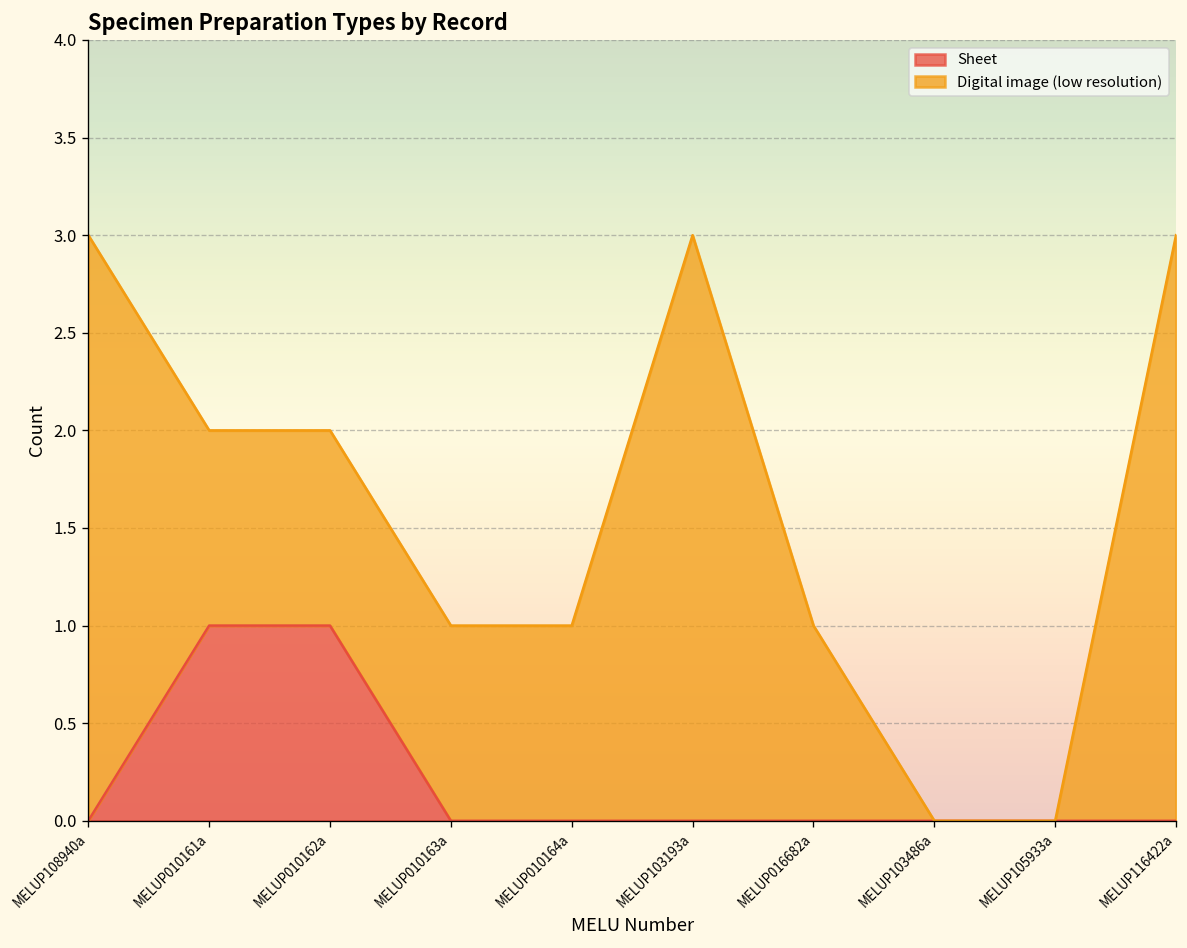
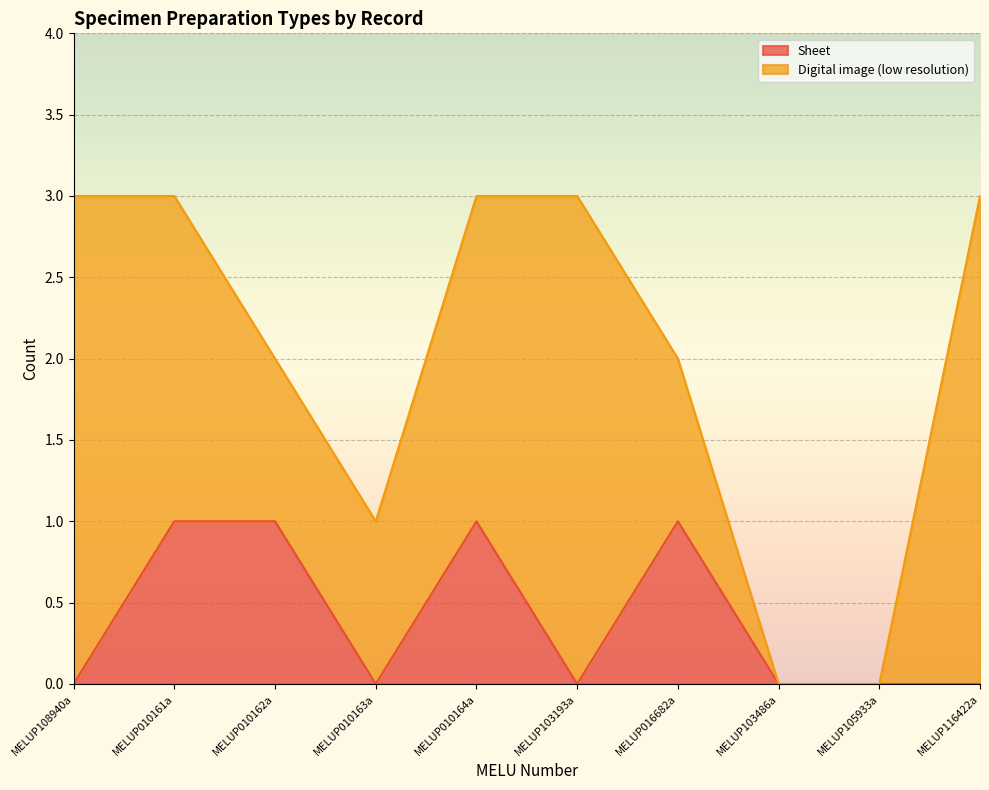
  {
    "Sheet": {
      "MELUP108940a": 0,
      "MELUP010161a": 1,
      "MELUP010162a": 1,
      "MELUP010163a": 0,
-     "MELUP010164a": 0,
+     "MELUP010164a": 1,
      "MELUP103193a": 0,
-     "MELUP016682a": 0,
+     "MELUP016682a": 1,
      "MELUP116422a": 0
    },
    "Digital image (low resolution)": {
      "MELUP108940a": 3,
-     "MELUP010161a": 1,
+     "MELUP010161a": 2,
      "MELUP010162a": 1,
      "MELUP010163a": 1,
-     "MELUP010164a": 1,
+     "MELUP010164a": 2,
      "MELUP103193a": 3,
      "MELUP016682a": 1,
      "MELUP116422a": 3
    }
  }
